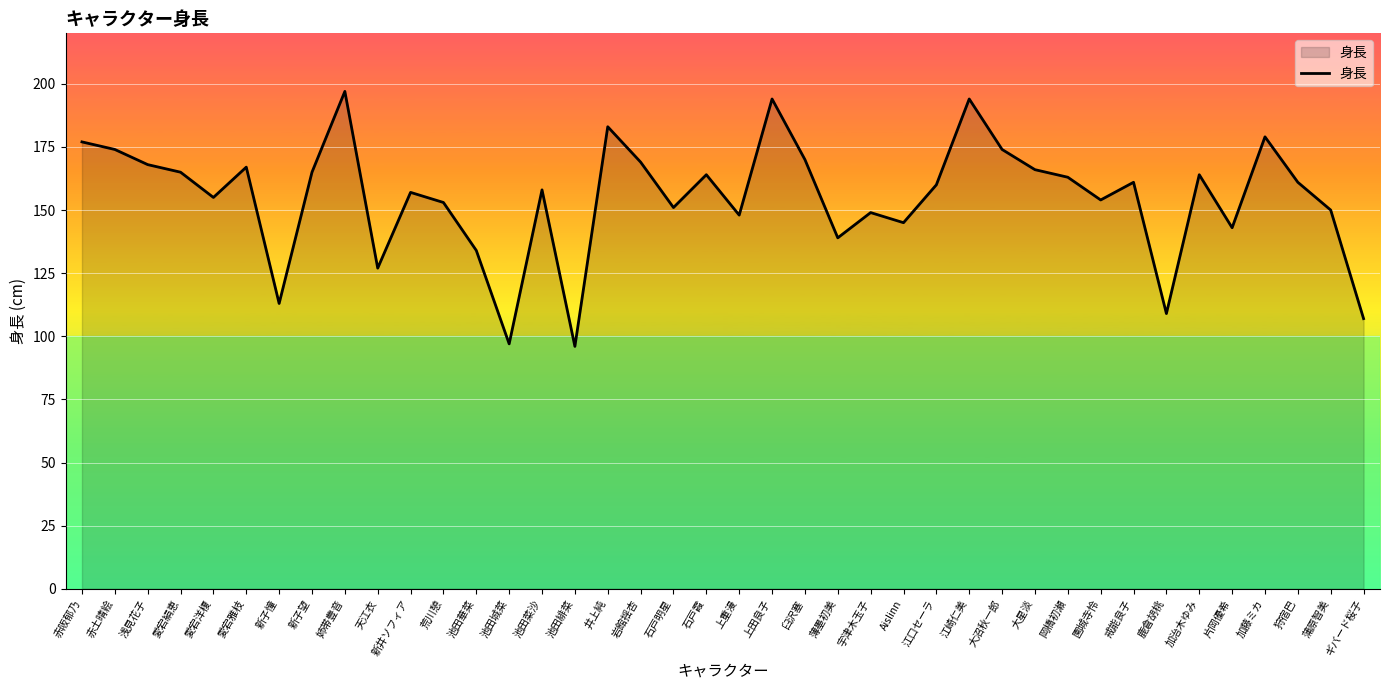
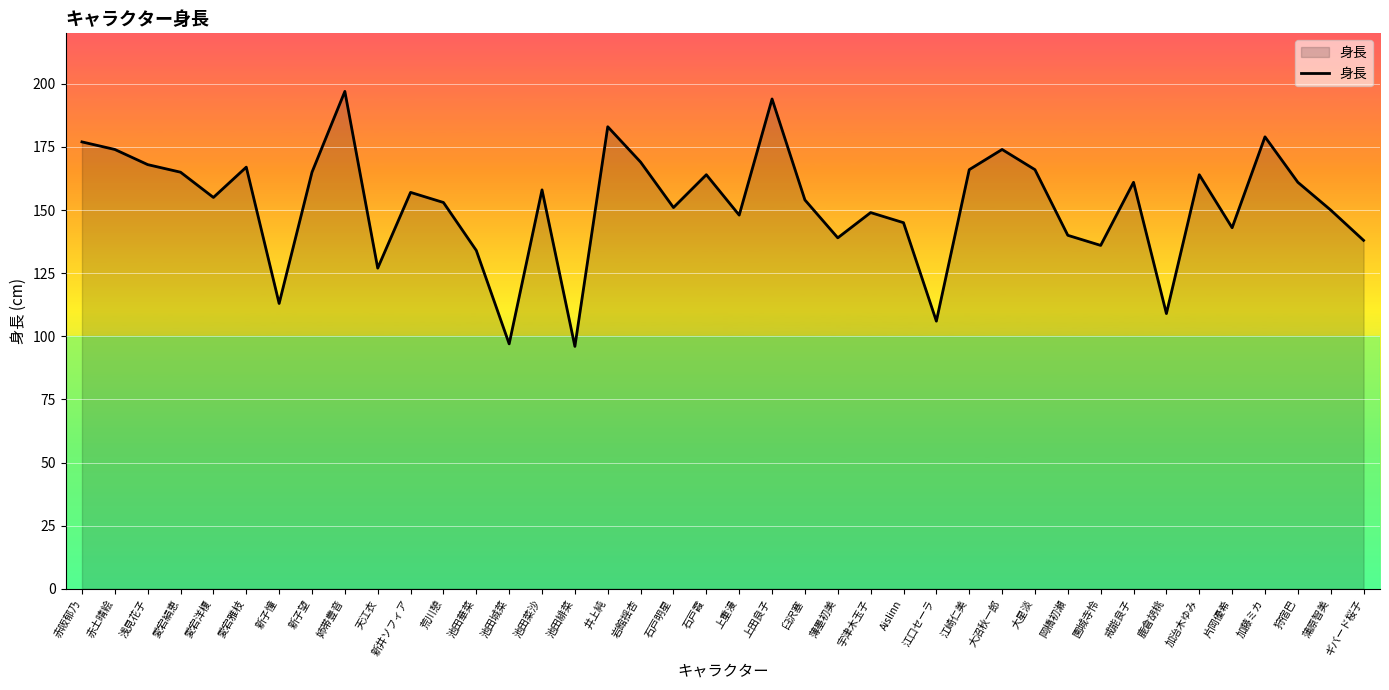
  {
    "赤阪郁乃": 177,
    "赤土晴絵": 174,
    "浅見花子": 168,
    "愛宕絹恵": 165,
    "愛宕洋榎": 155,
    "愛宕雅枝": 167,
    "新子憧": 113,
    "新子望": 165,
    "姉帯豊音": 197,
    "天江衣": 127,
    "新井ソフィア": 157,
    "荒川憩": 153,
    "池田華菜": 134,
    "池田城菜": 97,
    "池田菜沙": 158,
    "池田緋菜": 96,
    "井上純": 183,
    "岩館揺杏": 169,
    "石戸明星": 151,
    "石戸霞": 164,
    "上重漫": 148,
    "上田良子": 194,
-   "臼沢塞": 170,
+   "臼沢塞": 154,
    "薄墨初美": 139,
    "宇津木玉子": 149,
    "Aislinn": 145,
-   "江口セーラ": 160,
-   "江崎仁美": 194,
+   "江口セーラ": 106,
+   "江崎仁美": 166,
    "大沼秋一郎": 174,
    "大星淡": 166,
-   "岡橋初瀬": 163,
-   "園城寺怜": 154,
+   "岡橋初瀬": 140,
+   "園城寺怜": 136,
    "戒能良子": 161,
    "鹿倉胡桃": 109,
    "加治木ゆみ": 164,
    "片岡優希": 143,
    "加藤ミカ": 179,
    "狩宿巴": 161,
    "蒲原智美": 150,
-   "ギバード桜子": 107
+   "ギバード桜子": 138
  }
